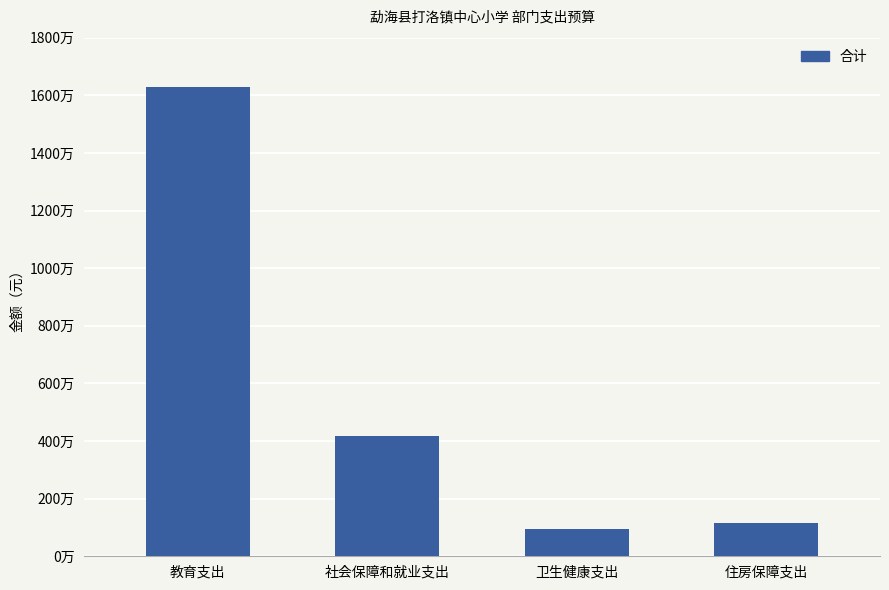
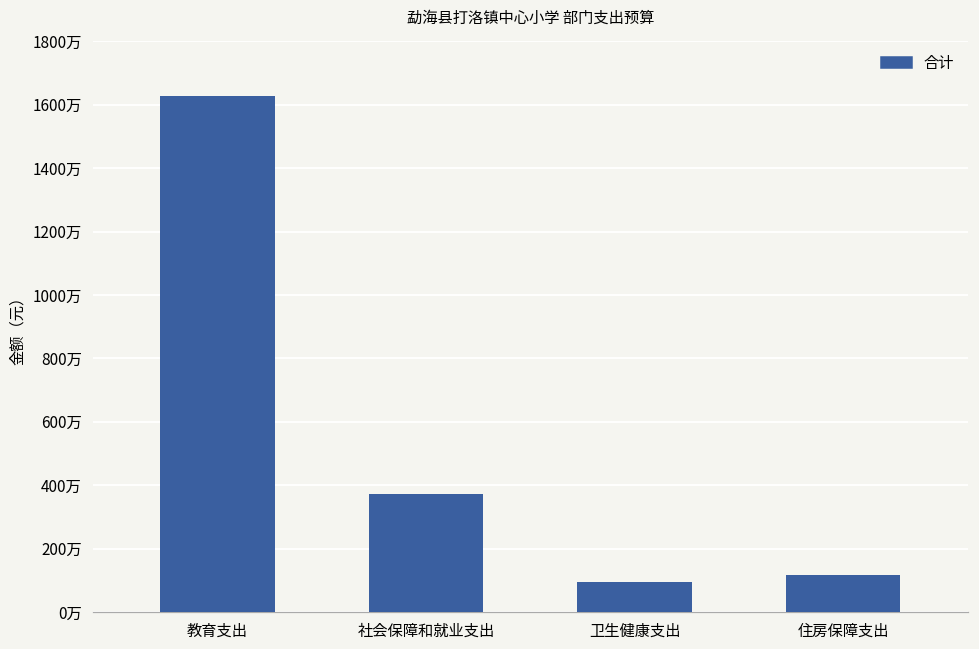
  {
    "教育支出": "1630万",
-   "社会保障和就业支出": "420万",
+   "社会保障和就业支出": "370万",
    "卫生健康支出": "90万",
    "住房保障支出": "120万"
  }
